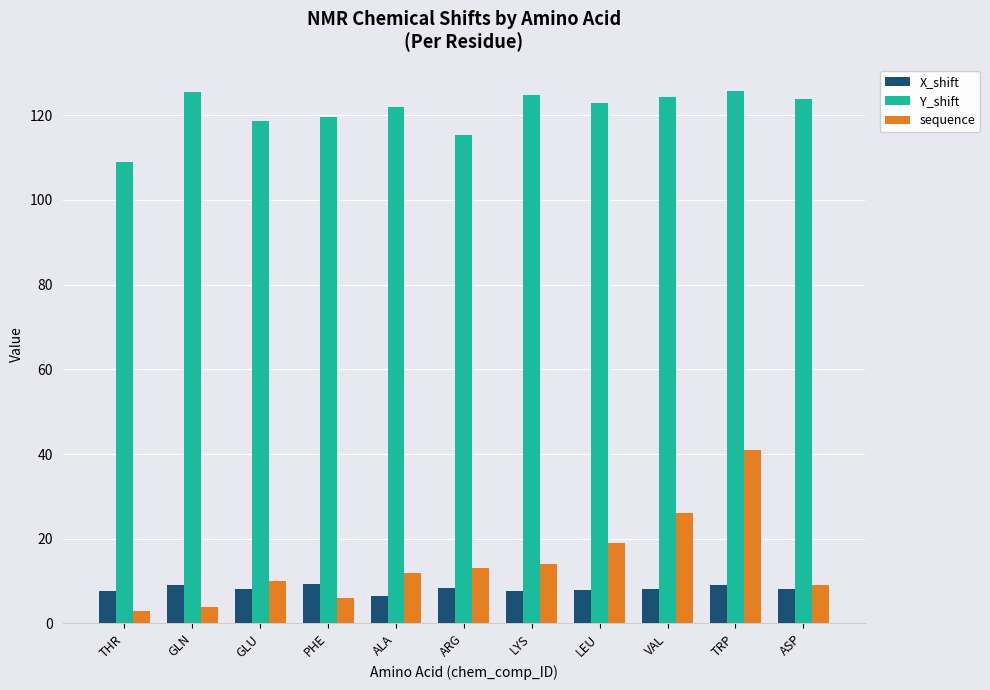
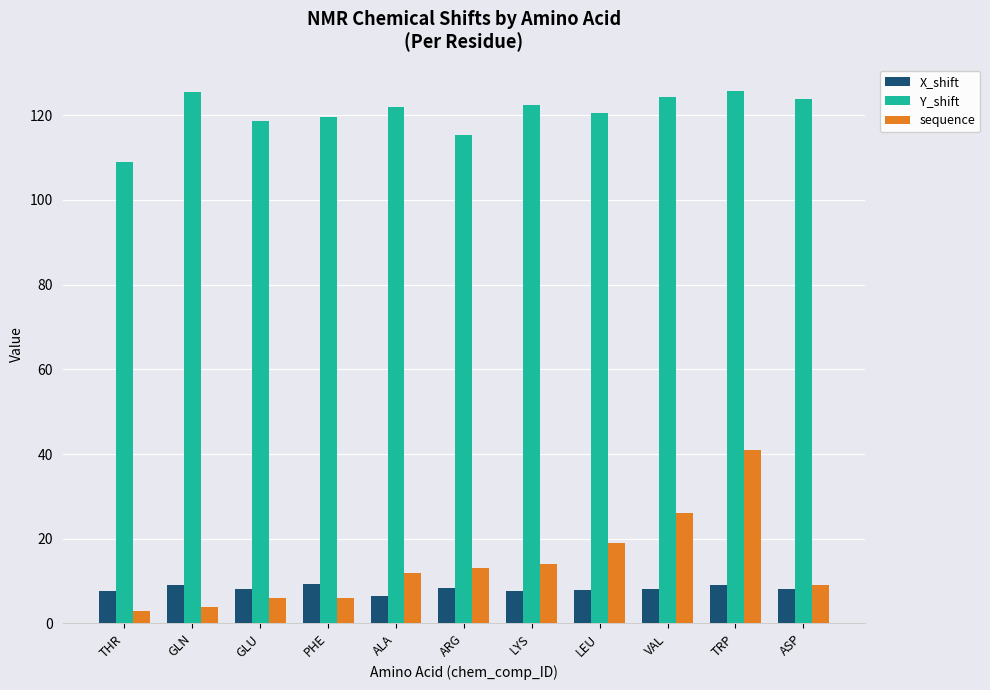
  {
    "X_shift": {
      "THR": 8,
      "GLN": 9,
      "GLU": 8,
      "PHE": 9,
      "ALA": 7,
      "ARG": 8,
      "LYS": 8,
      "LEU": 8,
      "VAL": 8,
      "TRP": 9,
      "ASP": 8
    },
    "Y_shift": {
      "THR": 109,
      "GLN": 126,
      "GLU": 119,
      "PHE": 120,
      "ALA": 122,
      "ARG": 115,
-     "LYS": 125,
-     "LEU": 123,
+     "LYS": 122,
+     "LEU": 120,
      "VAL": 124,
      "TRP": 126,
      "ASP": 124
    },
    "sequence": {
      "THR": 3,
      "GLN": 4,
-     "GLU": 10,
+     "GLU": 6,
      "PHE": 6,
      "ALA": 12,
      "ARG": 13,
      "LYS": 14,
      "LEU": 19,
      "VAL": 26,
      "TRP": 41,
      "ASP": 9
    }
  }
